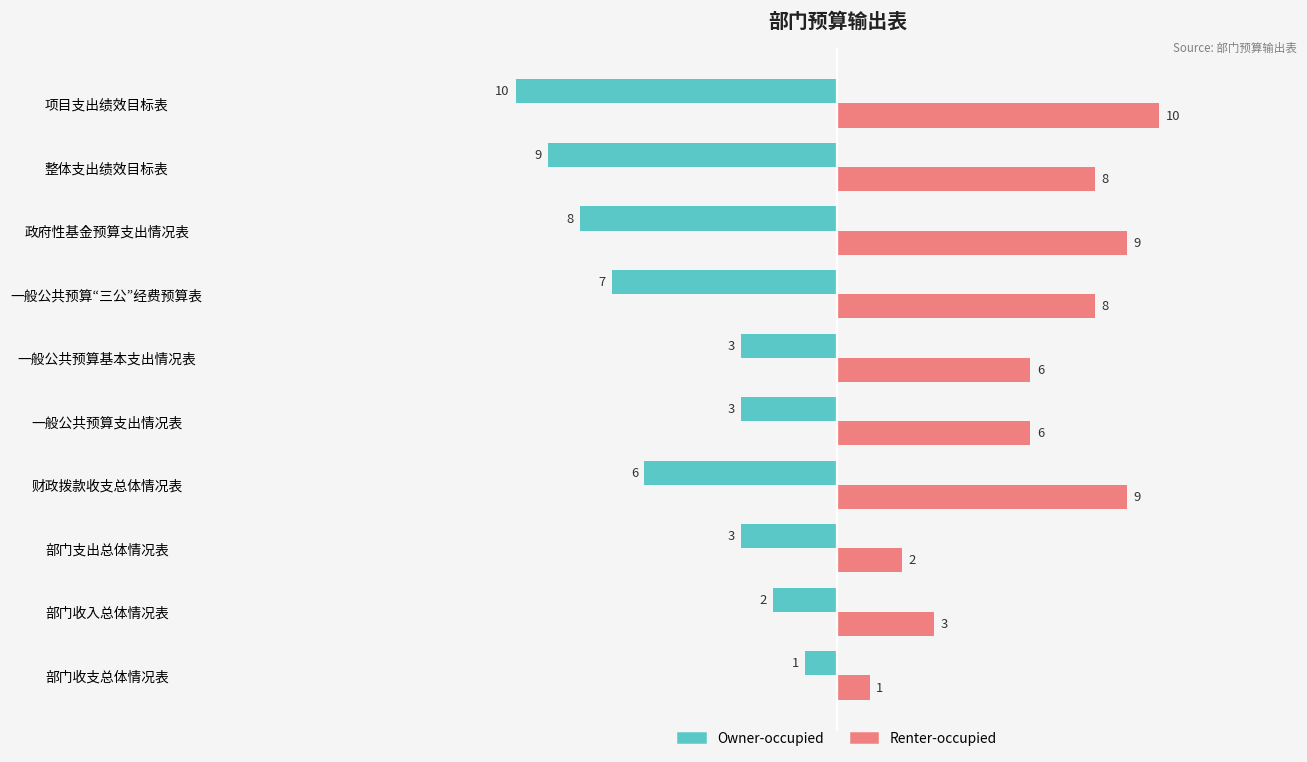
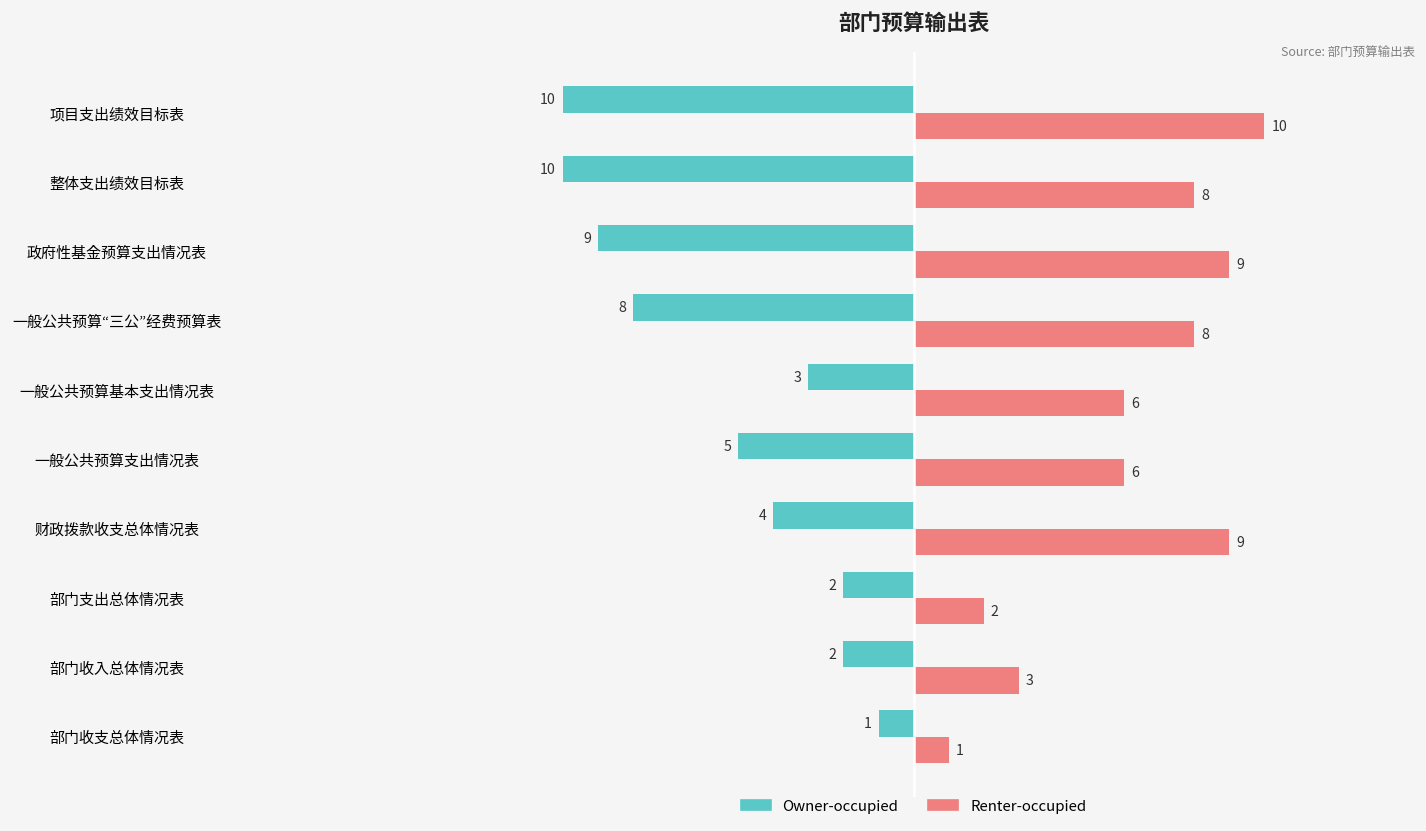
  {
    "Owner-occupied": {
-     "整体支出绩效目标表": 9,
-     "政府性基金预算支出情况表": 8,
-     "一般公共预算“三公”经费预算表": 7,
-     "一般公共预算支出情况表": 3,
-     "财政拨款收支总体情况表": 6,
-     "部门支出总体情况表": 3
+     "整体支出绩效目标表": 10,
+     "政府性基金预算支出情况表": 9,
+     "一般公共预算“三公”经费预算表": 8,
+     "一般公共预算支出情况表": 5,
+     "财政拨款收支总体情况表": 4,
+     "部门支出总体情况表": 2
    },
    "Renter-occupied": {
      "项目支出绩效目标表": 10,
      "整体支出绩效目标表": 8,
      "政府性基金预算支出情况表": 9,
      "一般公共预算“三公”经费预算表": 8,
      "一般公共预算基本支出情况表": 6,
      "一般公共预算支出情况表": 6,
      "财政拨款收支总体情况表": 9,
      "部门支出总体情况表": 2,
      "部门收入总体情况表": 3,
      "部门收支总体情况表": 1
    }
  }
